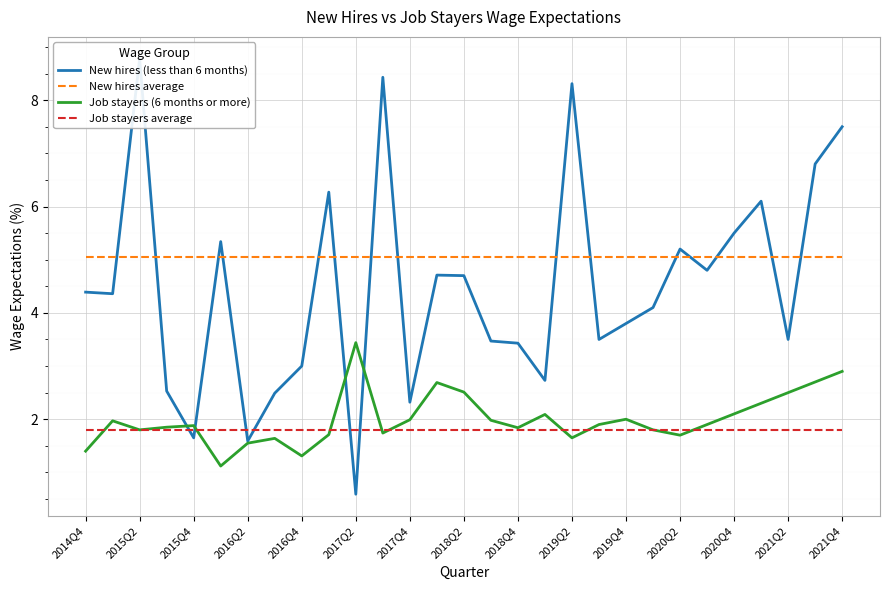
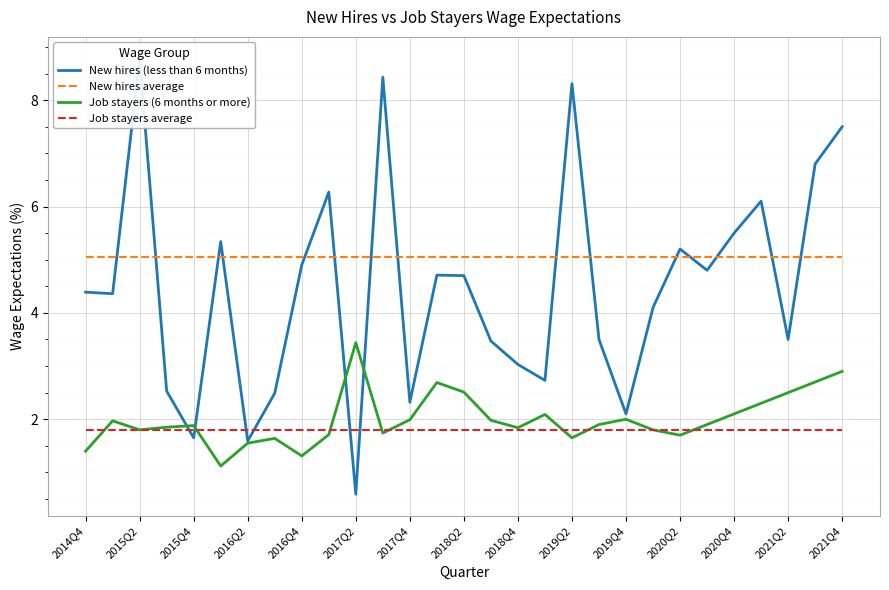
  {
    "New hires (less than 6 months)": {
      "2014Q4": 4.4,
      "2015Q4": 1.7,
-     "2016Q4": 3.0,
+     "2016Q4": 4.9,
      "2017Q2": 0.6,
      "2017Q4": 2.3,
      "2018Q2": 4.7,
-     "2018Q4": 3.4,
+     "2018Q4": 3.0,
      "2019Q2": 8.3,
-     "2019Q4": 3.8,
+     "2019Q4": 2.1,
      "2020Q2": 5.2,
      "2020Q4": 5.5,
      "2021Q2": 3.5,
      "2021Q4": 7.5
    },
    "New hires average": {
      "2014Q4": 5.1,
      "2015Q2": 5.1,
      "2015Q4": 5.1,
      "2016Q2": 5.1,
      "2016Q4": 5.1,
      "2017Q2": 5.1,
      "2017Q4": 5.1,
      "2018Q2": 5.1,
      "2018Q4": 5.1,
      "2019Q2": 5.1,
      "2019Q4": 5.1,
      "2020Q2": 5.1,
      "2020Q4": 5.1,
      "2021Q2": 5.1,
      "2021Q4": 5.1
    },
    "Job stayers (6 months or more)": {
      "2014Q4": 1.4,
      "2015Q4": 1.9,
      "2016Q4": 1.3,
      "2017Q2": 3.4,
      "2017Q4": 2.0,
      "2018Q2": 2.5,
      "2018Q4": 1.8,
      "2019Q2": 1.7,
      "2019Q4": 2.0,
      "2020Q2": 1.7,
      "2020Q4": 2.1,
      "2021Q2": 2.5,
      "2021Q4": 2.9
    },
    "Job stayers average": {
      "2014Q4": 1.8,
      "2015Q4": 1.8,
      "2016Q2": 1.8,
      "2016Q4": 1.8,
      "2017Q2": 1.8,
      "2017Q4": 1.8,
      "2018Q2": 1.8,
      "2018Q4": 1.8,
      "2019Q2": 1.8,
      "2019Q4": 1.8,
      "2020Q2": 1.8,
      "2020Q4": 1.8,
      "2021Q2": 1.8,
      "2021Q4": 1.8
    }
  }
